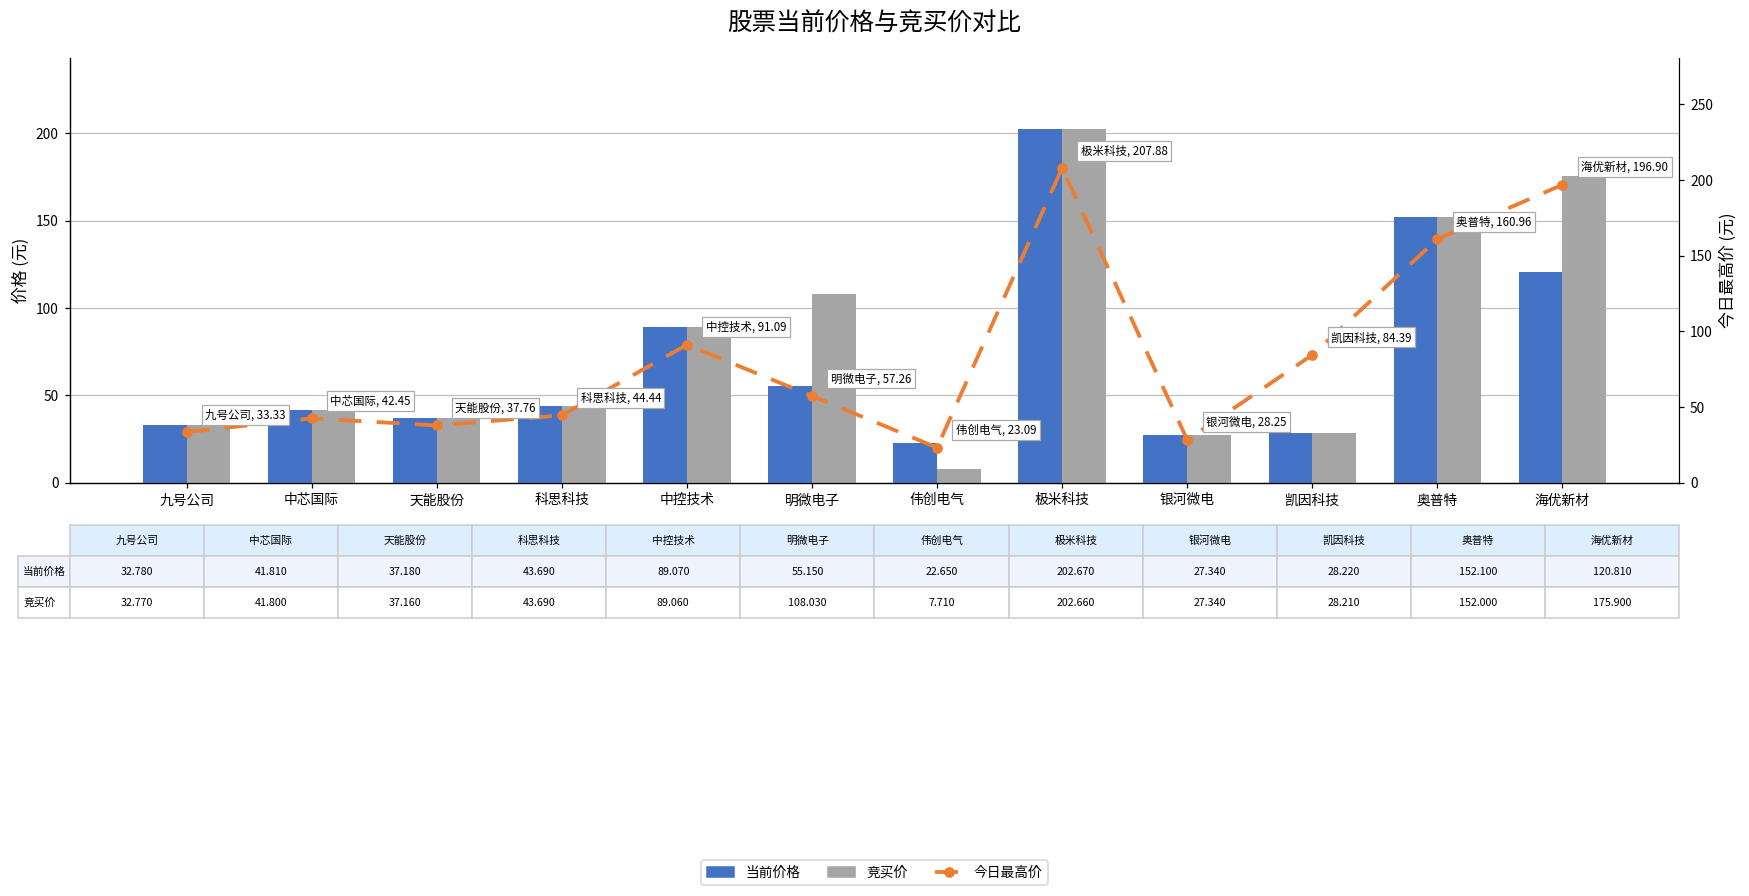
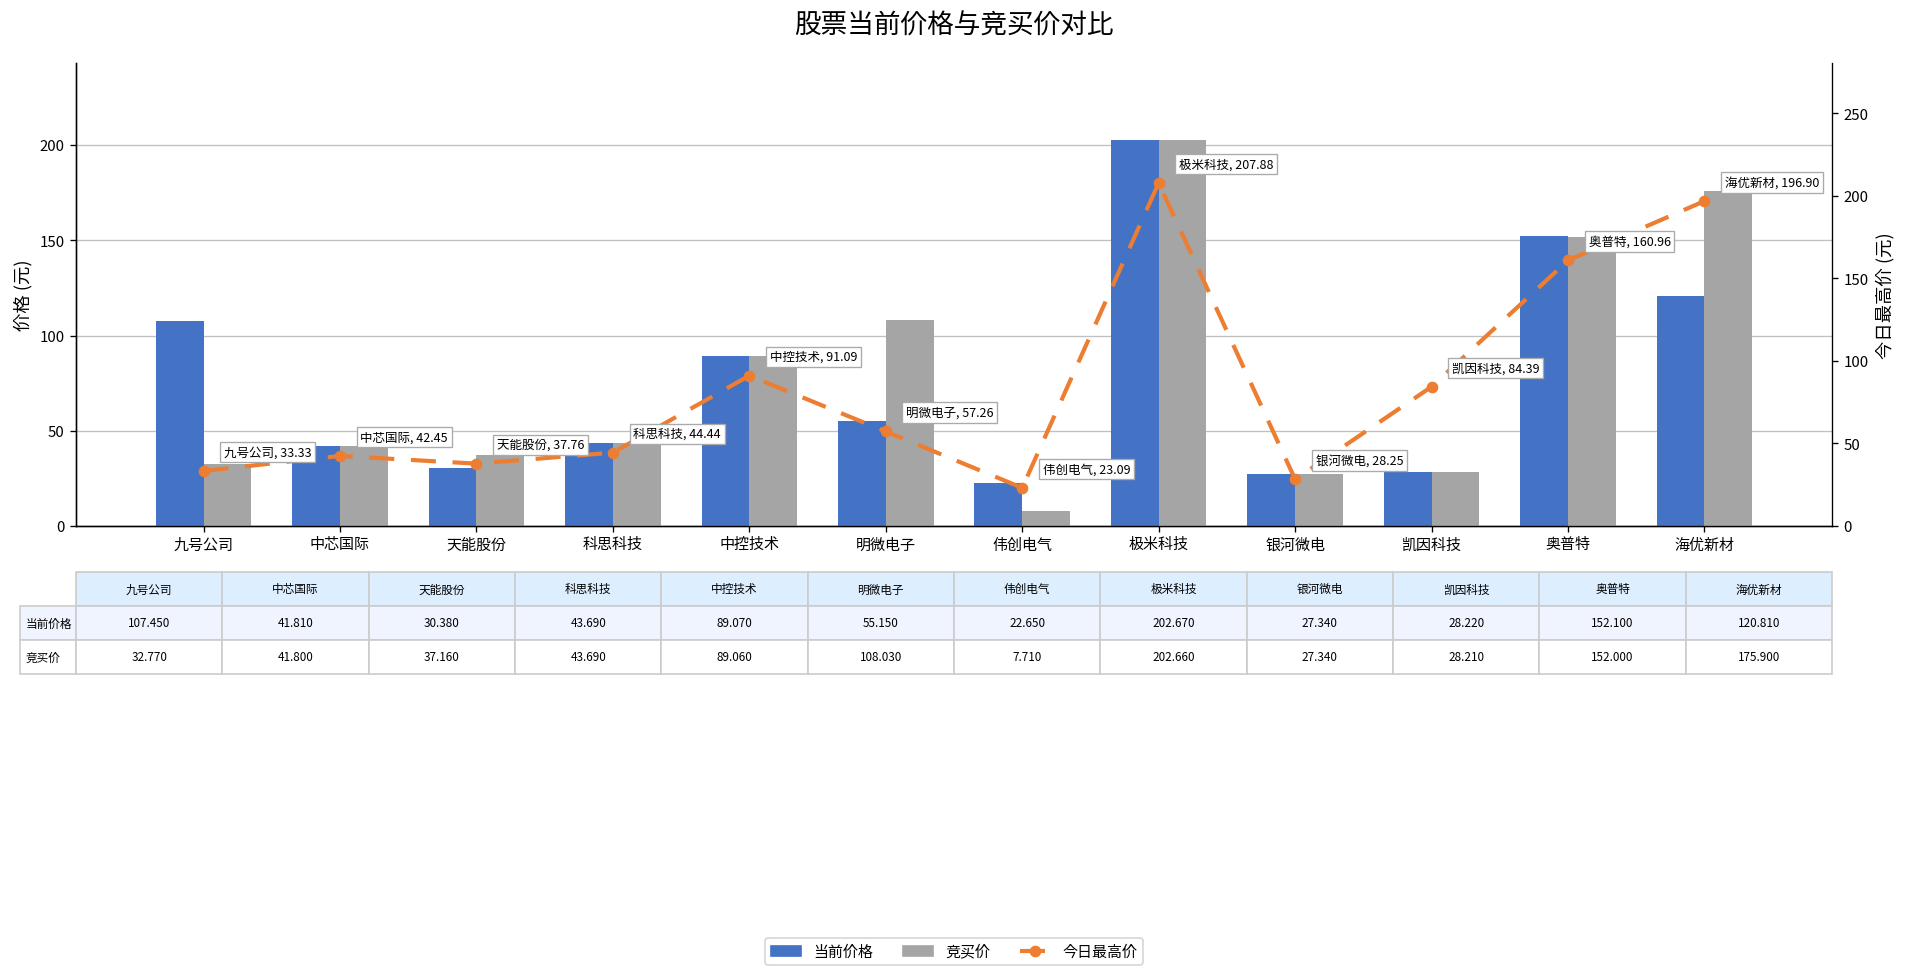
  {
    "当前价格": {
-     "九号公司": 32.780,
-     "天能股份": 37.180
+     "九号公司": 107.450,
+     "天能股份": 30.380
    }
  }
